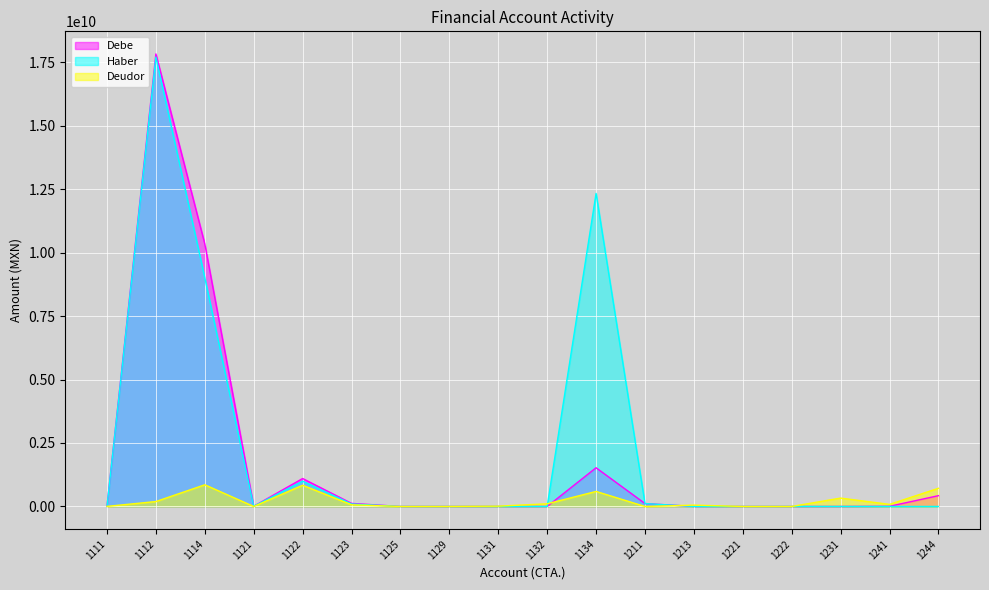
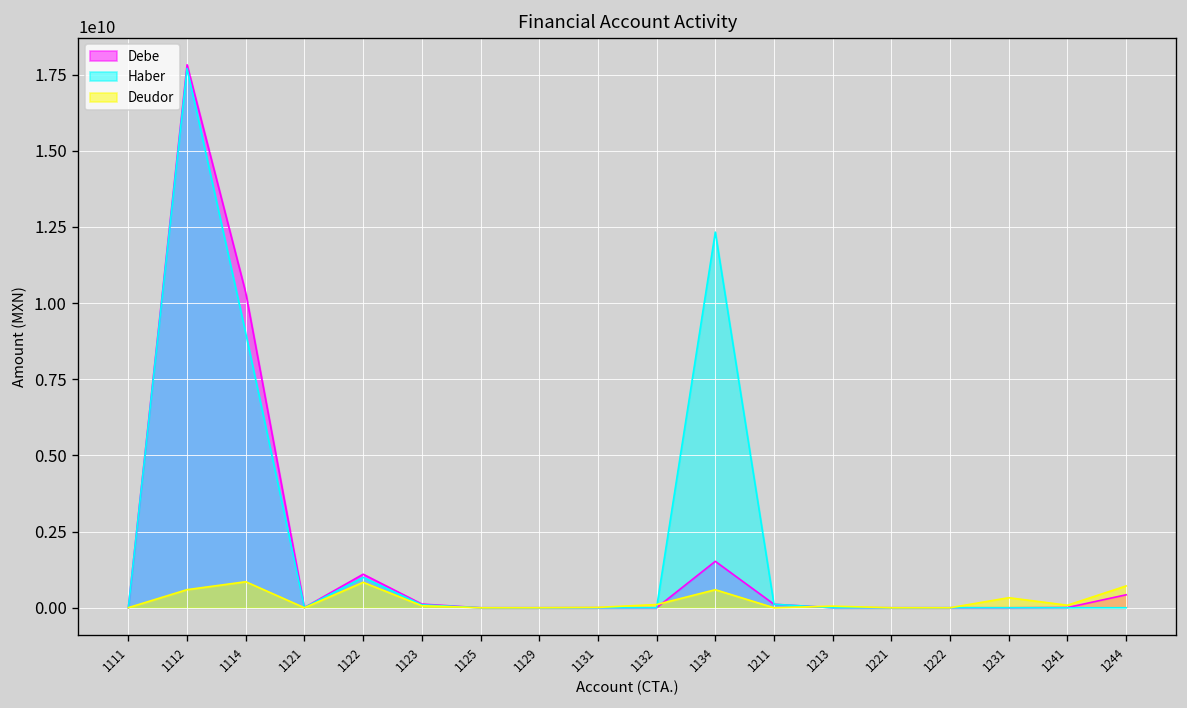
  {
    "Debe": {
      "1112": 17800000000,
      "1114": 10300000000,
      "1122": 1100000000,
      "1134": 1500000000,
      "1244": 400000000
    },
    "Haber": {
      "1112": 17700000000,
      "1114": 9000000000,
      "1122": 1000000000,
      "1134": 12300000000,
      "1244": 0
    },
    "Deudor": {
-     "1112": 200000000,
+     "1112": 600000000,
      "1114": 900000000,
      "1122": 800000000,
      "1132": 100000000,
      "1134": 600000000,
      "1211": 0,
      "1231": 300000000,
      "1244": 700000000
    }
  }
